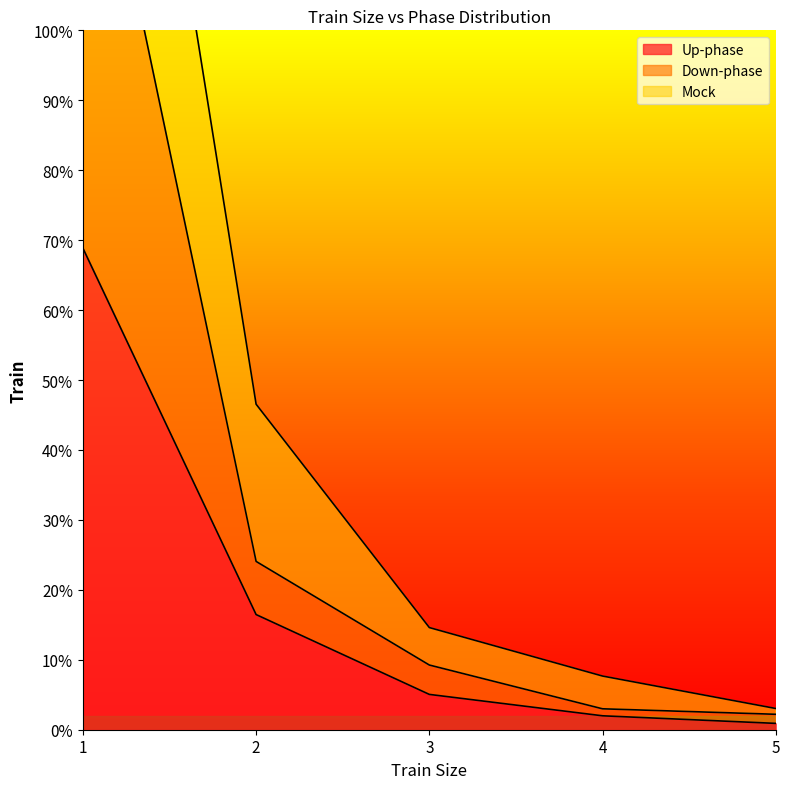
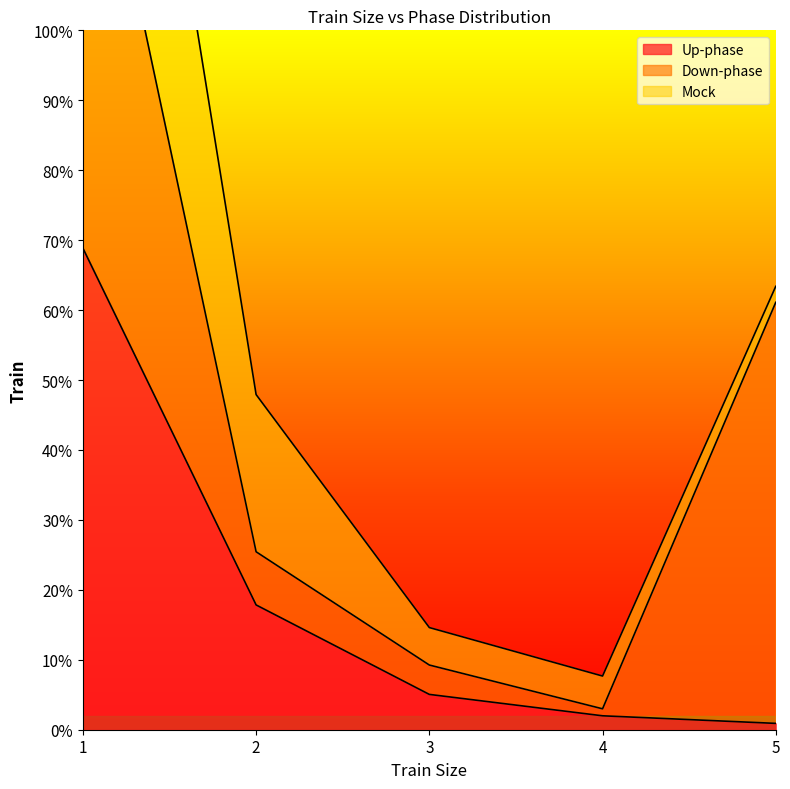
  {
    "Up-phase": {
      "1": "69%",
-     "2": "16%",
+     "2": "18%",
      "3": "5%",
      "4": "2%",
      "5": "1%"
    },
    "Down-phase": {
      "2": "8%",
      "3": "4%",
      "4": "1%",
-     "5": "1%"
+     "5": "60%"
    },
    "Mock": {
      "2": "22%",
      "3": "5%",
      "4": "5%",
-     "5": "1%"
+     "5": "2%"
    }
  }
